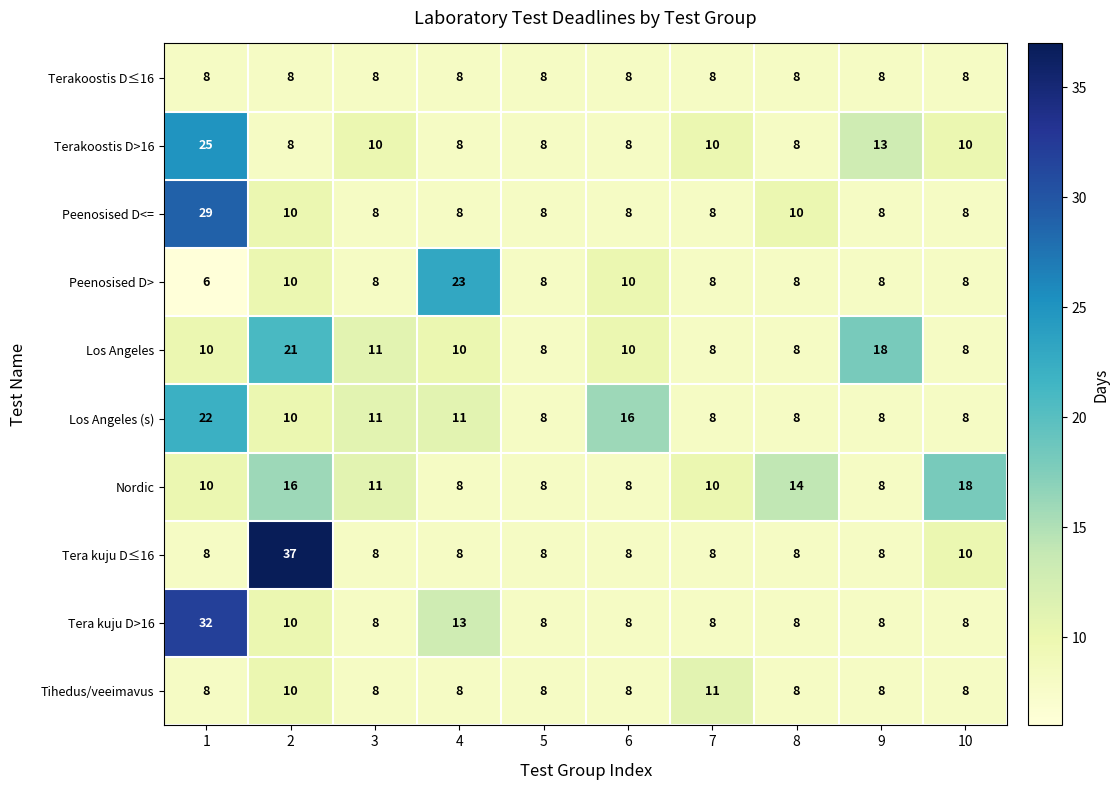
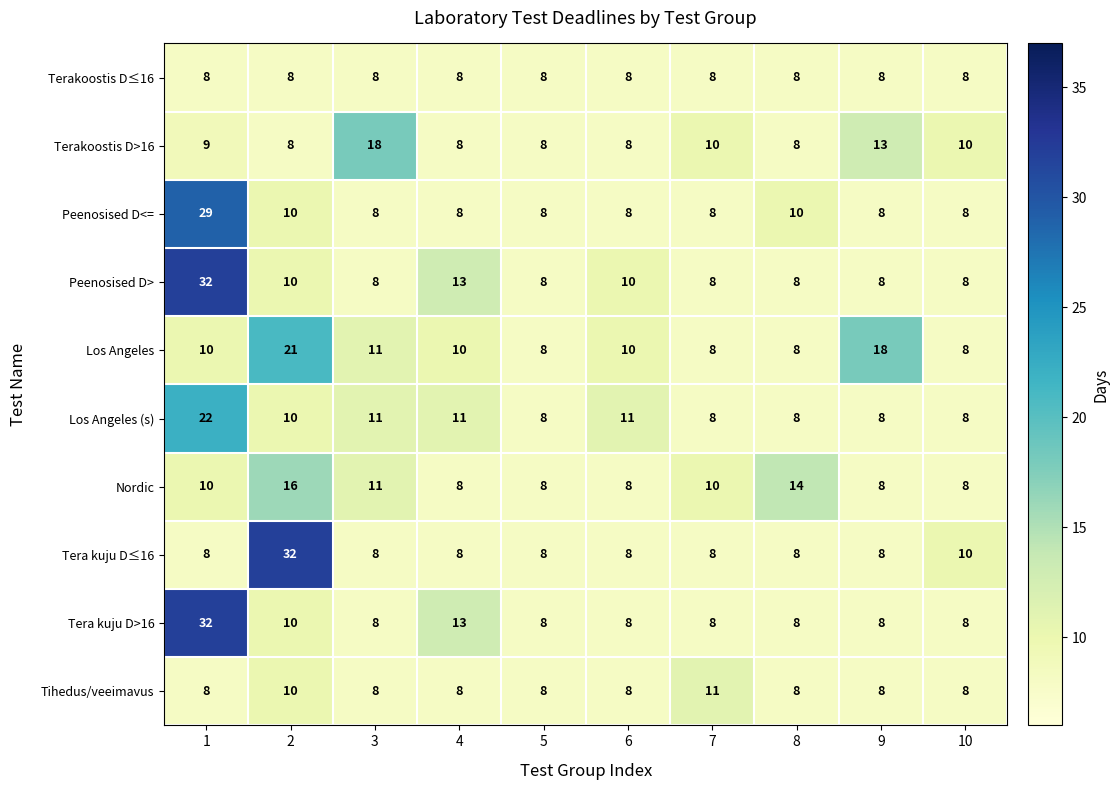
  {
    "Terakoostis D≤16": {
      "1": 8,
      "2": 8,
      "3": 8,
      "4": 8,
      "5": 8,
      "6": 8,
      "7": 8,
      "8": 8,
      "9": 8,
      "10": 8
    },
    "Terakoostis D>16": {
-     "1": 25,
+     "1": 9,
      "2": 8,
-     "3": 10,
+     "3": 18,
      "4": 8,
      "5": 8,
      "6": 8,
      "7": 10,
      "8": 8,
      "9": 13,
      "10": 10
    },
    "Peenosised D<=": {
      "1": 29,
      "2": 10,
      "3": 8,
      "4": 8,
      "5": 8,
      "6": 8,
      "7": 8,
      "8": 10,
      "9": 8,
      "10": 8
    },
    "Peenosised D>": {
-     "1": 6,
+     "1": 32,
      "2": 10,
      "3": 8,
-     "4": 23,
+     "4": 13,
      "5": 8,
      "6": 10,
      "7": 8,
      "8": 8,
      "9": 8,
      "10": 8
    },
    "Los Angeles": {
      "1": 10,
      "2": 21,
      "3": 11,
      "4": 10,
      "5": 8,
      "6": 10,
      "7": 8,
      "8": 8,
      "9": 18,
      "10": 8
    },
    "Los Angeles (s)": {
      "1": 22,
      "2": 10,
      "3": 11,
      "4": 11,
      "5": 8,
-     "6": 16,
+     "6": 11,
      "7": 8,
      "8": 8,
      "9": 8,
      "10": 8
    },
    "Nordic": {
      "1": 10,
      "2": 16,
      "3": 11,
      "4": 8,
      "5": 8,
      "6": 8,
      "7": 10,
      "8": 14,
      "9": 8,
-     "10": 18
+     "10": 8
    },
    "Tera kuju D≤16": {
      "1": 8,
-     "2": 37,
+     "2": 32,
      "3": 8,
      "4": 8,
      "5": 8,
      "6": 8,
      "7": 8,
      "8": 8,
      "9": 8,
      "10": 10
    },
    "Tera kuju D>16": {
      "1": 32,
      "2": 10,
      "3": 8,
      "4": 13,
      "5": 8,
      "6": 8,
      "7": 8,
      "8": 8,
      "9": 8,
      "10": 8
    },
    "Tihedus/veeimavus": {
      "1": 8,
      "2": 10,
      "3": 8,
      "4": 8,
      "5": 8,
      "6": 8,
      "7": 11,
      "8": 8,
      "9": 8,
      "10": 8
    }
  }
